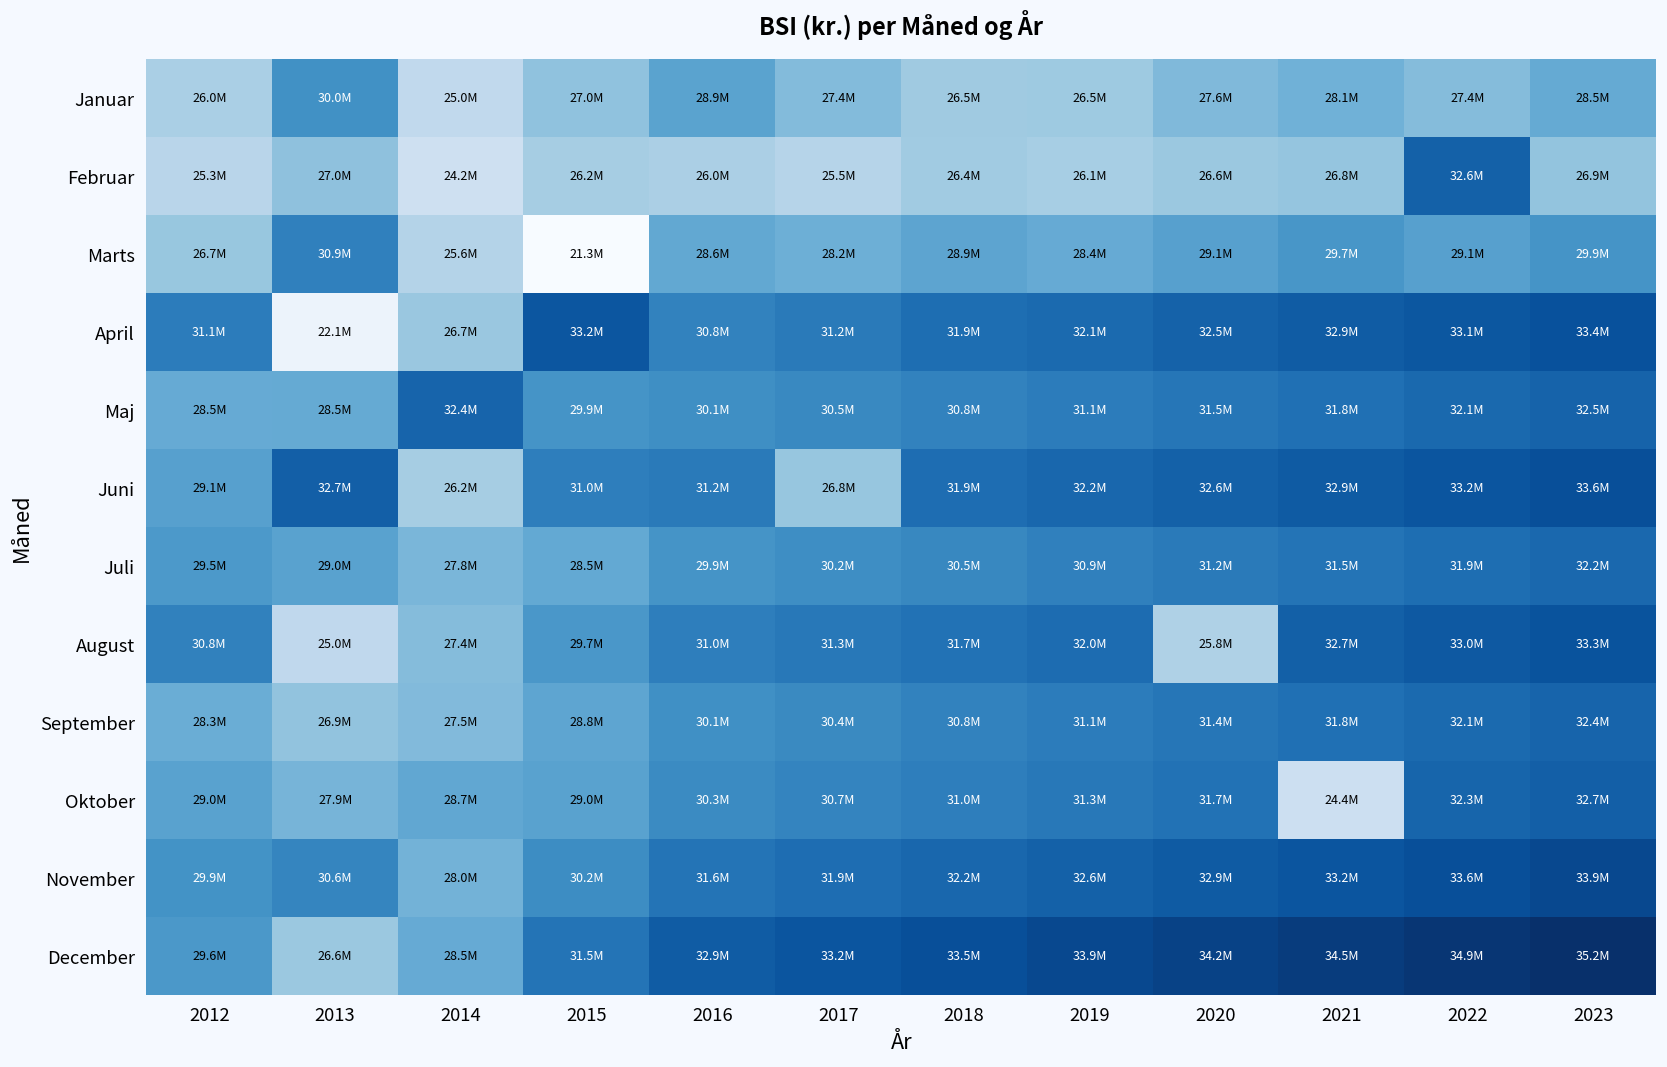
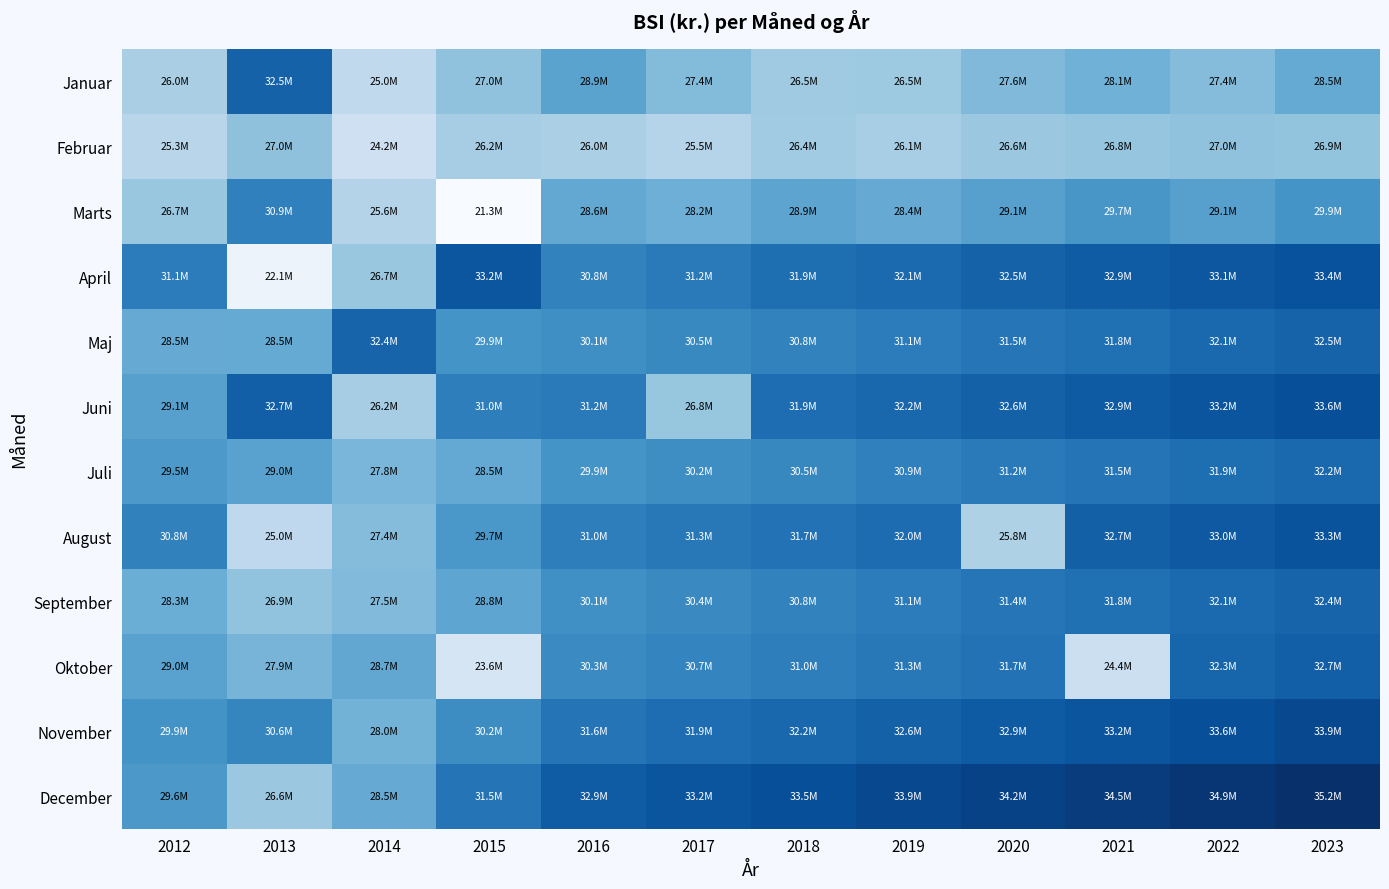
  {
    "Januar": {
      "2012": "26.0M",
-     "2013": "30.0M",
+     "2013": "32.5M",
      "2014": "25.0M",
      "2015": "27.0M",
      "2016": "28.9M",
      "2017": "27.4M",
      "2018": "26.5M",
      "2019": "26.5M",
      "2020": "27.6M",
      "2021": "28.1M",
      "2022": "27.4M",
      "2023": "28.5M"
    },
    "Februar": {
      "2012": "25.3M",
      "2013": "27.0M",
      "2014": "24.2M",
      "2015": "26.2M",
      "2016": "26.0M",
      "2017": "25.5M",
      "2018": "26.4M",
      "2019": "26.1M",
      "2020": "26.6M",
      "2021": "26.8M",
-     "2022": "32.6M",
+     "2022": "27.0M",
      "2023": "26.9M"
    },
    "Marts": {
      "2012": "26.7M",
      "2013": "30.9M",
      "2014": "25.6M",
      "2015": "21.3M",
      "2016": "28.6M",
      "2017": "28.2M",
      "2018": "28.9M",
      "2019": "28.4M",
      "2020": "29.1M",
      "2021": "29.7M",
      "2022": "29.1M",
      "2023": "29.9M"
    },
    "April": {
      "2012": "31.1M",
      "2013": "22.1M",
      "2014": "26.7M",
      "2015": "33.2M",
      "2016": "30.8M",
      "2017": "31.2M",
      "2018": "31.9M",
      "2019": "32.1M",
      "2020": "32.5M",
      "2021": "32.9M",
      "2022": "33.1M",
      "2023": "33.4M"
    },
    "Maj": {
      "2012": "28.5M",
      "2013": "28.5M",
      "2014": "32.4M",
      "2015": "29.9M",
      "2016": "30.1M",
      "2017": "30.5M",
      "2018": "30.8M",
      "2019": "31.1M",
      "2020": "31.5M",
      "2021": "31.8M",
      "2022": "32.1M",
      "2023": "32.5M"
    },
    "Juni": {
      "2012": "29.1M",
      "2013": "32.7M",
      "2014": "26.2M",
      "2015": "31.0M",
      "2016": "31.2M",
      "2017": "26.8M",
      "2018": "31.9M",
      "2019": "32.2M",
      "2020": "32.6M",
      "2021": "32.9M",
      "2022": "33.2M",
      "2023": "33.6M"
    },
    "Juli": {
      "2012": "29.5M",
      "2013": "29.0M",
      "2014": "27.8M",
      "2015": "28.5M",
      "2016": "29.9M",
      "2017": "30.2M",
      "2018": "30.5M",
      "2019": "30.9M",
      "2020": "31.2M",
      "2021": "31.5M",
      "2022": "31.9M",
      "2023": "32.2M"
    },
    "August": {
      "2012": "30.8M",
      "2013": "25.0M",
      "2014": "27.4M",
      "2015": "29.7M",
      "2016": "31.0M",
      "2017": "31.3M",
      "2018": "31.7M",
      "2019": "32.0M",
      "2020": "25.8M",
      "2021": "32.7M",
      "2022": "33.0M",
      "2023": "33.3M"
    },
    "September": {
      "2012": "28.3M",
      "2013": "26.9M",
      "2014": "27.5M",
      "2015": "28.8M",
      "2016": "30.1M",
      "2017": "30.4M",
      "2018": "30.8M",
      "2019": "31.1M",
      "2020": "31.4M",
      "2021": "31.8M",
      "2022": "32.1M",
      "2023": "32.4M"
    },
    "Oktober": {
      "2012": "29.0M",
      "2013": "27.9M",
      "2014": "28.7M",
-     "2015": "29.0M",
+     "2015": "23.6M",
      "2016": "30.3M",
      "2017": "30.7M",
      "2018": "31.0M",
      "2019": "31.3M",
      "2020": "31.7M",
      "2021": "24.4M",
      "2022": "32.3M",
      "2023": "32.7M"
    },
    "November": {
      "2012": "29.9M",
      "2013": "30.6M",
      "2014": "28.0M",
      "2015": "30.2M",
      "2016": "31.6M",
      "2017": "31.9M",
      "2018": "32.2M",
      "2019": "32.6M",
      "2020": "32.9M",
      "2021": "33.2M",
      "2022": "33.6M",
      "2023": "33.9M"
    },
    "December": {
      "2012": "29.6M",
      "2013": "26.6M",
      "2014": "28.5M",
      "2015": "31.5M",
      "2016": "32.9M",
      "2017": "33.2M",
      "2018": "33.5M",
      "2019": "33.9M",
      "2020": "34.2M",
      "2021": "34.5M",
      "2022": "34.9M",
      "2023": "35.2M"
    }
  }
